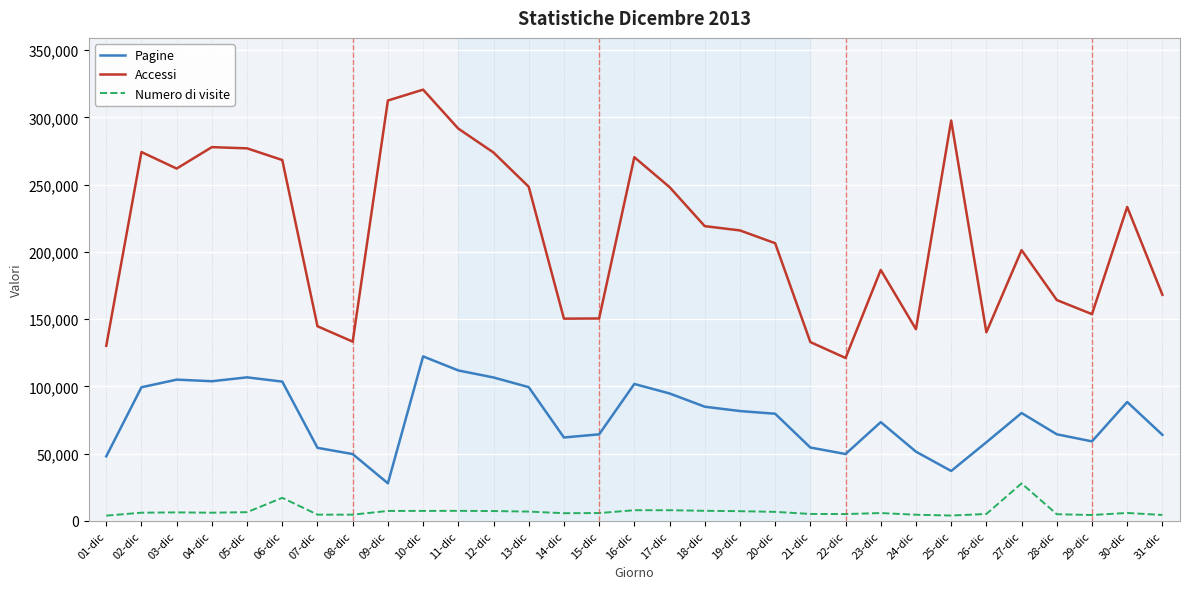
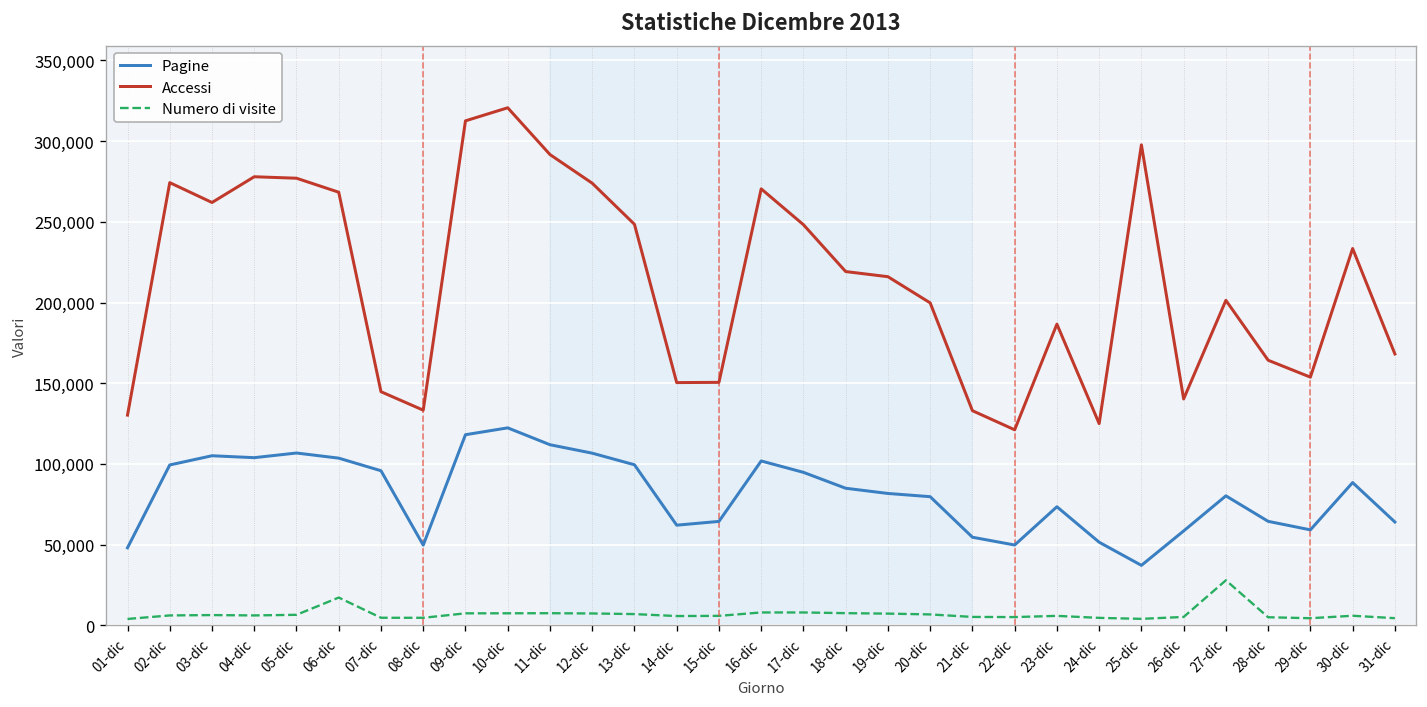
  {
    "Pagine": {
      "01-dic": "48,000",
      "02-dic": "99,000",
      "03-dic": "105,000",
      "04-dic": "104,000",
      "05-dic": "107,000",
      "06-dic": "104,000",
-     "07-dic": "54,000",
+     "07-dic": "96,000",
      "08-dic": "50,000",
-     "09-dic": "28,000",
+     "09-dic": "118,000",
      "10-dic": "122,000",
      "11-dic": "112,000",
      "12-dic": "107,000",
      "13-dic": "99,000",
      "14-dic": "62,000",
      "15-dic": "64,000",
      "16-dic": "102,000",
      "17-dic": "95,000",
      "18-dic": "85,000",
      "19-dic": "82,000",
      "20-dic": "80,000",
      "21-dic": "55,000",
      "22-dic": "50,000",
      "23-dic": "73,000",
      "24-dic": "51,000",
      "25-dic": "37,000",
      "26-dic": "58,000",
      "27-dic": "80,000",
      "28-dic": "64,000",
      "29-dic": "59,000",
      "30-dic": "88,000",
      "31-dic": "64,000"
    },
    "Accessi": {
      "01-dic": "130,000",
      "02-dic": "274,000",
      "03-dic": "262,000",
      "04-dic": "278,000",
      "05-dic": "277,000",
      "06-dic": "268,000",
      "07-dic": "145,000",
      "08-dic": "133,000",
      "09-dic": "313,000",
      "10-dic": "321,000",
      "11-dic": "292,000",
      "12-dic": "274,000",
      "13-dic": "248,000",
      "14-dic": "150,000",
      "15-dic": "151,000",
      "16-dic": "270,000",
      "17-dic": "248,000",
      "18-dic": "219,000",
      "19-dic": "216,000",
-     "20-dic": "207,000",
+     "20-dic": "200,000",
      "21-dic": "133,000",
      "22-dic": "121,000",
      "23-dic": "187,000",
-     "24-dic": "143,000",
+     "24-dic": "125,000",
      "25-dic": "298,000",
      "26-dic": "140,000",
      "27-dic": "201,000",
      "28-dic": "164,000",
      "29-dic": "154,000",
      "30-dic": "233,000",
      "31-dic": "168,000"
    },
    "Numero di visite": {
      "01-dic": "4,000",
      "02-dic": "6,000",
      "03-dic": "6,000",
      "04-dic": "6,000",
      "05-dic": "7,000",
      "06-dic": "17,000",
      "07-dic": "5,000",
      "08-dic": "5,000",
      "09-dic": "7,000",
      "10-dic": "7,000",
      "11-dic": "8,000",
      "12-dic": "7,000",
      "13-dic": "7,000",
      "14-dic": "6,000",
      "15-dic": "6,000",
      "16-dic": "8,000",
      "17-dic": "8,000",
      "18-dic": "8,000",
      "19-dic": "7,000",
      "20-dic": "7,000",
      "21-dic": "5,000",
      "22-dic": "5,000",
      "23-dic": "6,000",
      "24-dic": "5,000",
      "25-dic": "4,000",
      "26-dic": "5,000",
      "27-dic": "28,000",
      "28-dic": "5,000",
      "29-dic": "4,000",
      "30-dic": "6,000",
      "31-dic": "4,000"
    }
  }
